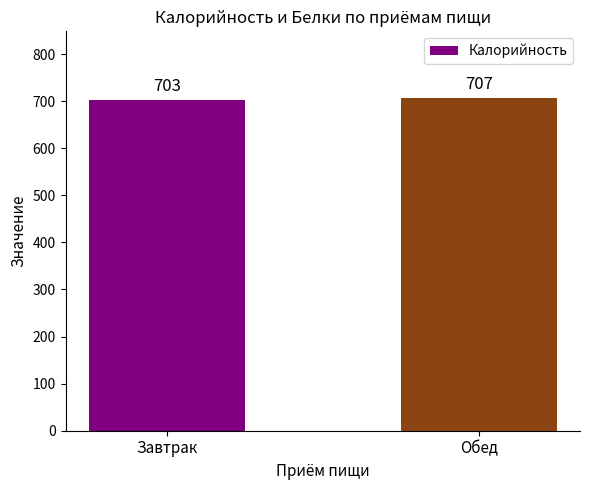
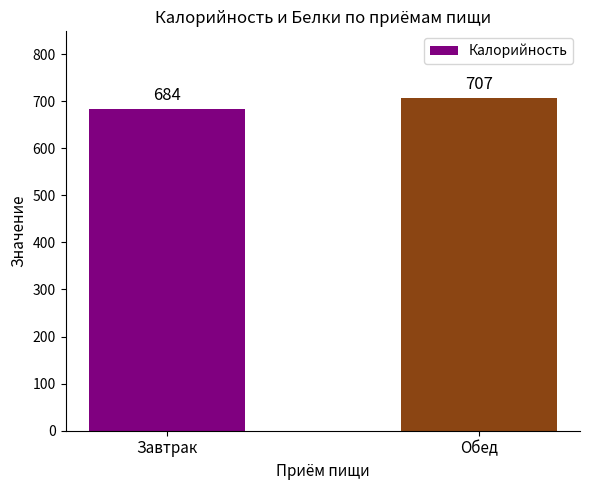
  {
-   "Завтрак": 703,
+   "Завтрак": 684,
    "Обед": 707
  }
